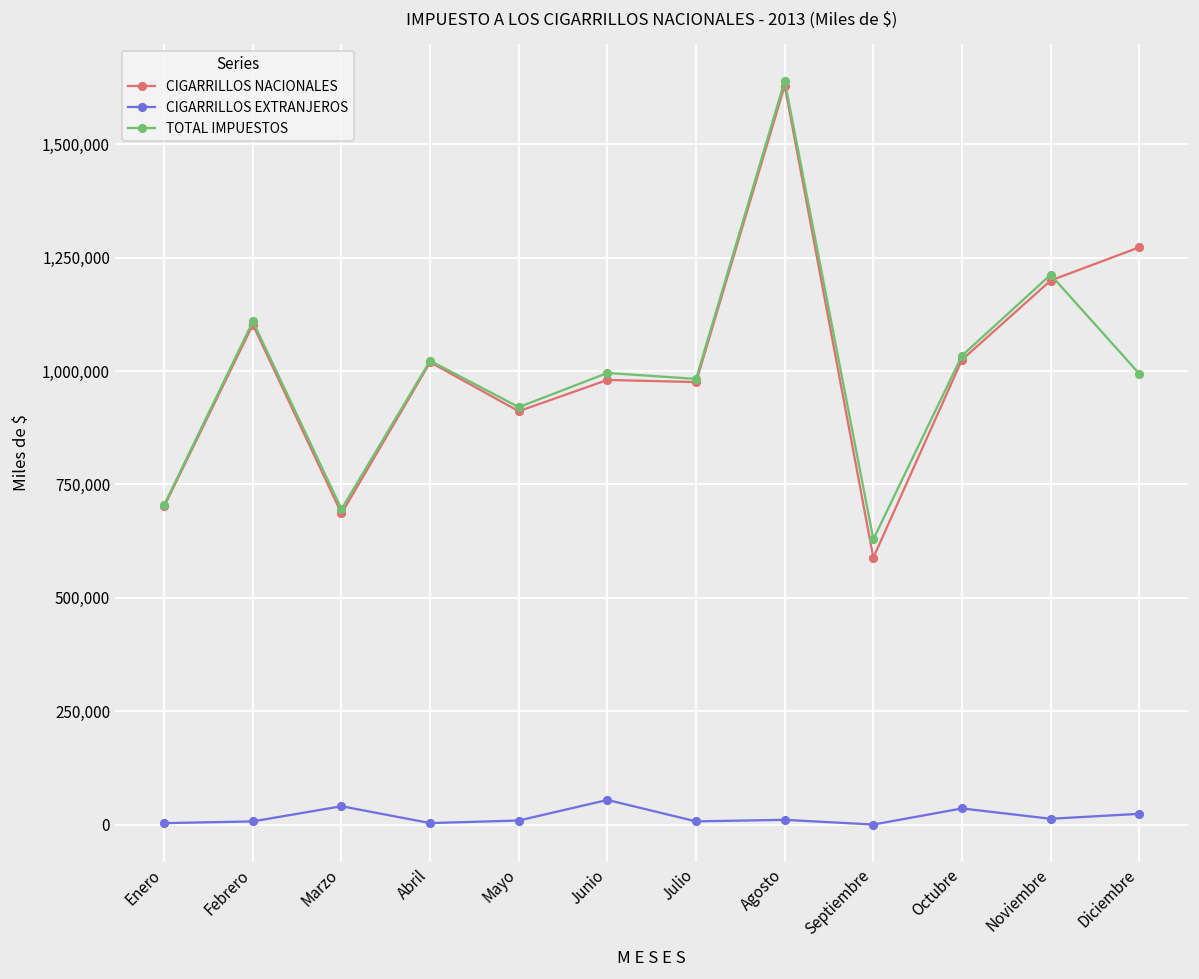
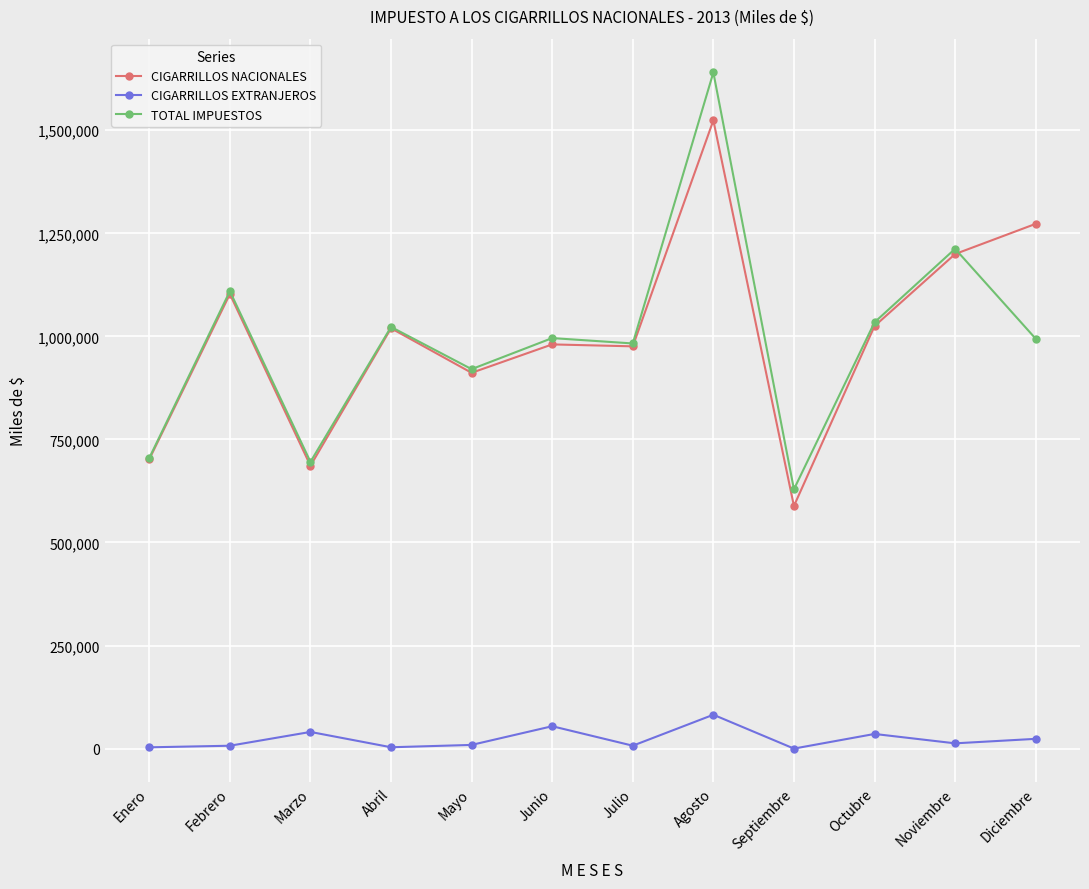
  {
    "CIGARRILLOS NACIONALES": {
      "Febrero": "1,100,000",
      "Marzo": "690,000",
      "Mayo": "910,000",
      "Junio": "980,000",
      "Julio": "980,000",
-     "Agosto": "1,630,000",
+     "Agosto": "1,520,000",
      "Septiembre": "590,000",
      "Octubre": "1,020,000",
      "Noviembre": "1,200,000",
      "Diciembre": "1,270,000"
    },
    "CIGARRILLOS EXTRANJEROS": {
      "Enero": "0",
      "Febrero": "10,000",
      "Marzo": "40,000",
      "Abril": "0",
      "Mayo": "10,000",
      "Junio": "50,000",
      "Julio": "10,000",
-     "Agosto": "10,000",
+     "Agosto": "80,000",
      "Septiembre": "0",
      "Octubre": "40,000",
      "Noviembre": "10,000",
      "Diciembre": "20,000"
    },
    "TOTAL IMPUESTOS": {
      "Febrero": "1,110,000",
      "Marzo": "700,000",
      "Mayo": "920,000",
      "Junio": "1,000,000",
      "Julio": "980,000",
      "Agosto": "1,640,000",
      "Septiembre": "630,000",
      "Octubre": "1,030,000",
      "Noviembre": "1,210,000",
      "Diciembre": "990,000"
    }
  }
